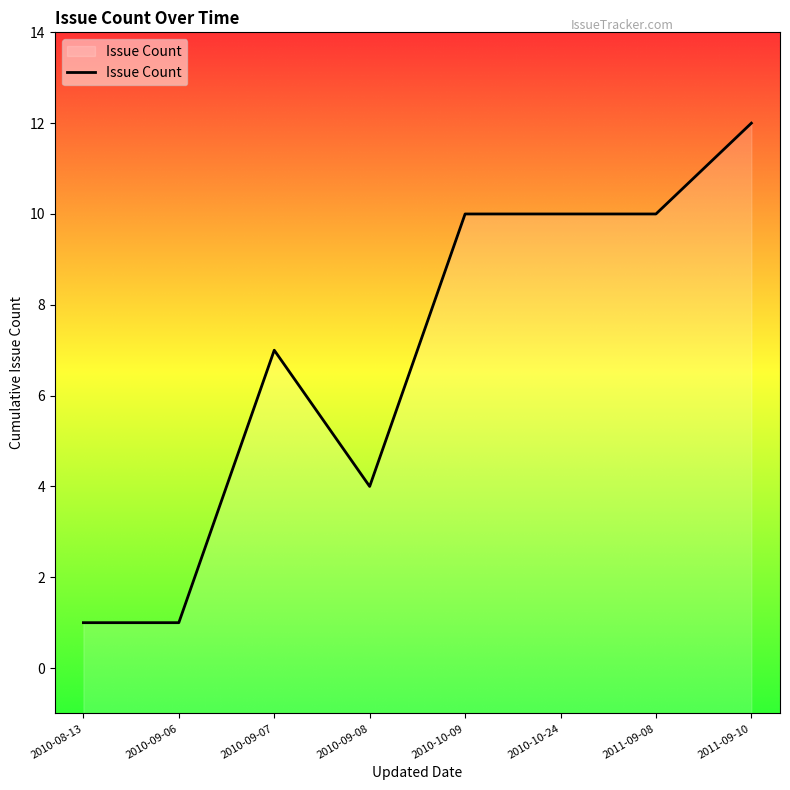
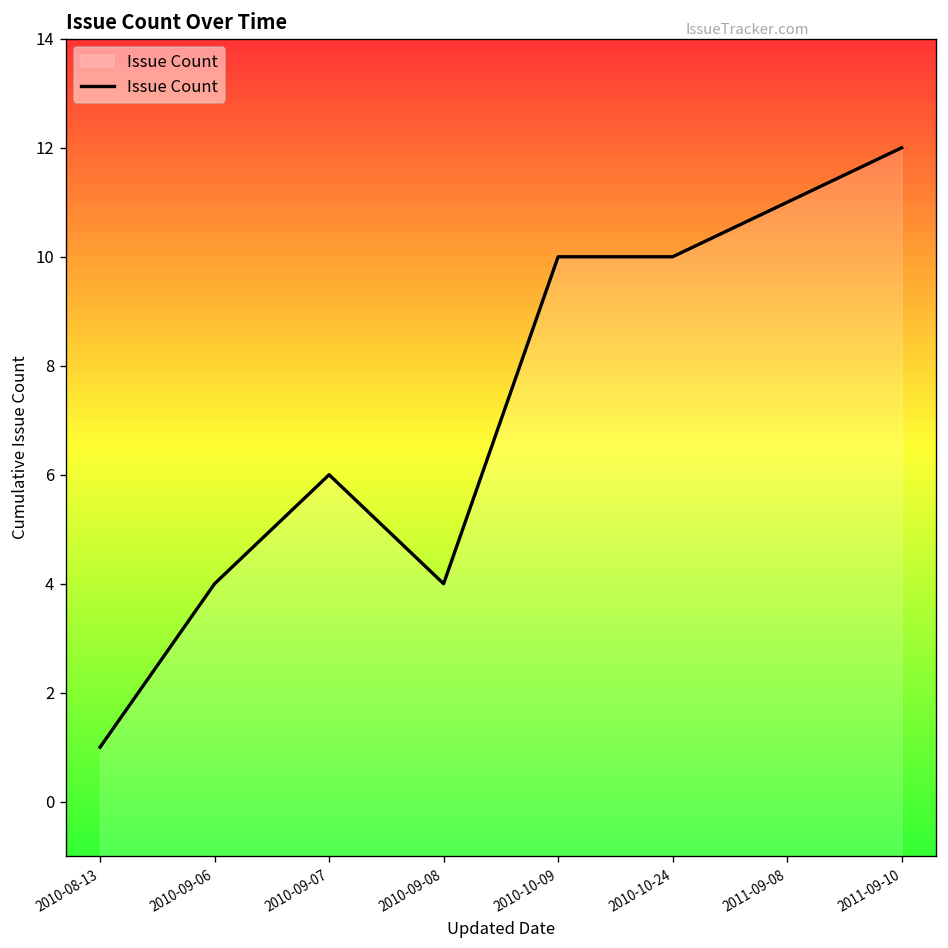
  {
    "2010-08-13": 1,
-   "2010-09-06": 1,
-   "2010-09-07": 7,
+   "2010-09-06": 4,
+   "2010-09-07": 6,
    "2010-09-08": 4,
    "2010-10-09": 10,
    "2010-10-24": 10,
-   "2011-09-08": 10,
+   "2011-09-08": 11,
    "2011-09-10": 12
  }
